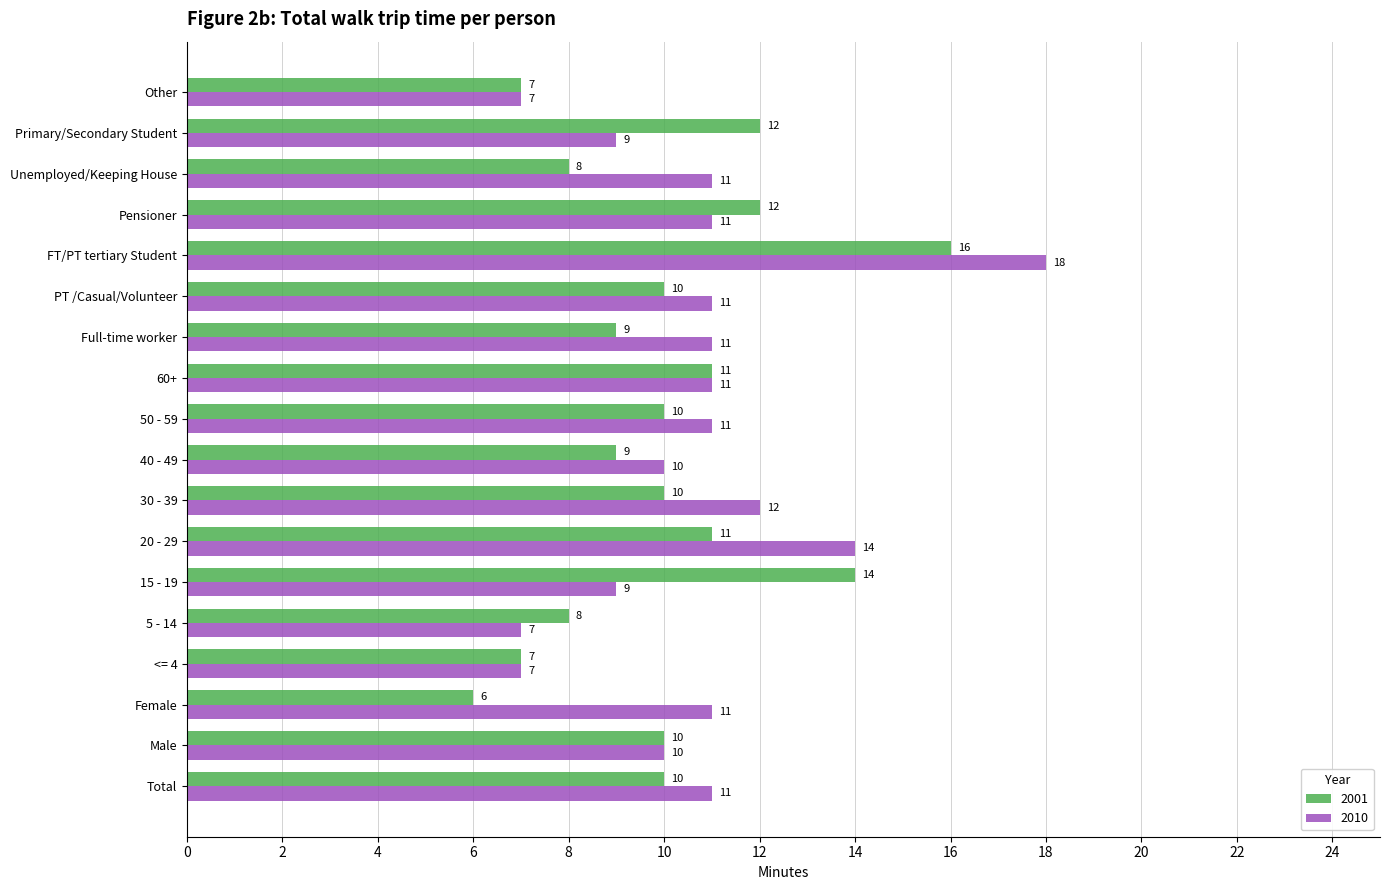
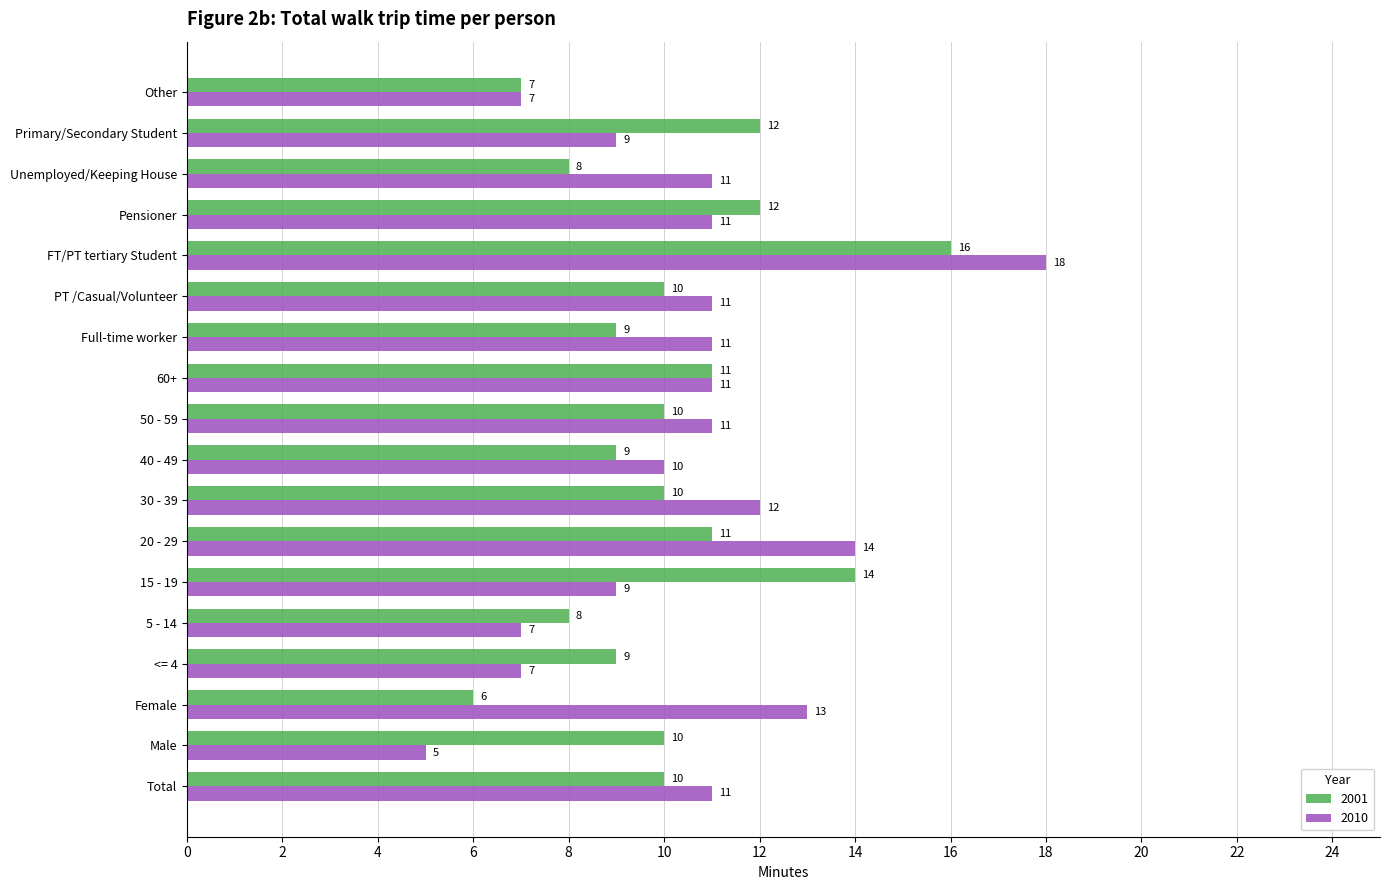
  {
    "2001": {
      "Other": 7,
      "Primary/Secondary Student": 12,
      "Unemployed/Keeping House": 8,
      "Pensioner": 12,
      "FT/PT tertiary Student": 16,
      "PT /Casual/Volunteer": 10,
      "Full-time worker": 9,
      "60+": 11,
      "50 - 59": 10,
      "40 - 49": 9,
      "30 - 39": 10,
      "20 - 29": 11,
      "15 - 19": 14,
      "5 - 14": 8,
-     "<= 4": 7,
+     "<= 4": 9,
      "Female": 6,
      "Male": 10,
      "Total": 10
    },
    "2010": {
      "Other": 7,
      "Primary/Secondary Student": 9,
      "Unemployed/Keeping House": 11,
      "Pensioner": 11,
      "FT/PT tertiary Student": 18,
      "PT /Casual/Volunteer": 11,
      "Full-time worker": 11,
      "60+": 11,
      "50 - 59": 11,
      "40 - 49": 10,
      "30 - 39": 12,
      "20 - 29": 14,
      "15 - 19": 9,
      "5 - 14": 7,
      "<= 4": 7,
-     "Female": 11,
-     "Male": 10,
+     "Female": 13,
+     "Male": 5,
      "Total": 11
    }
  }
